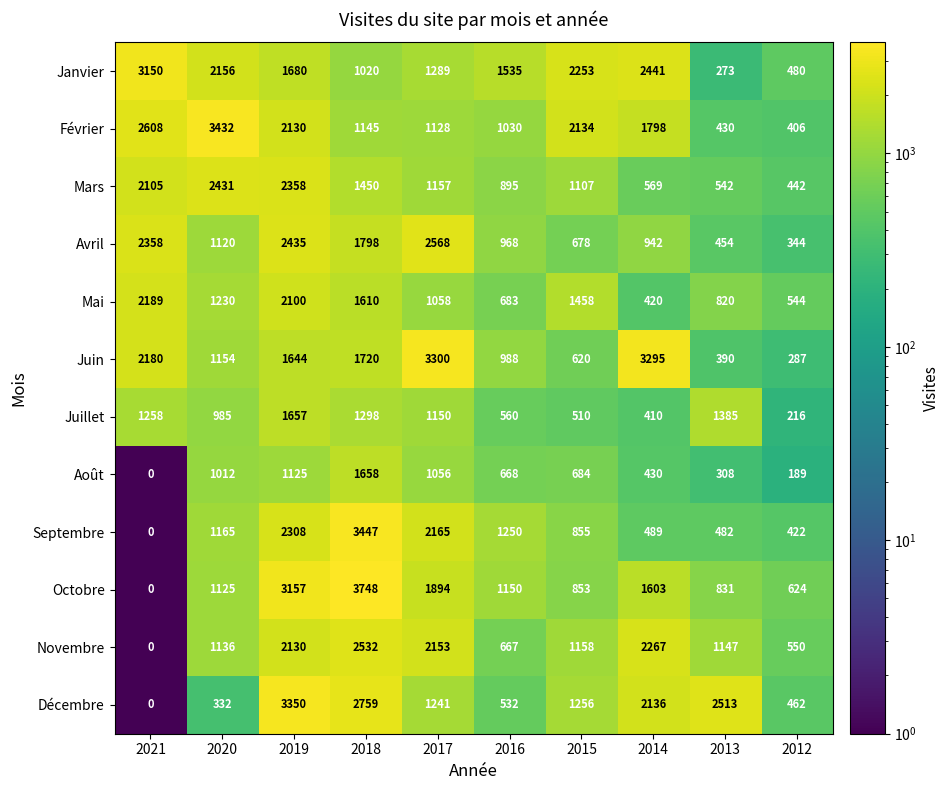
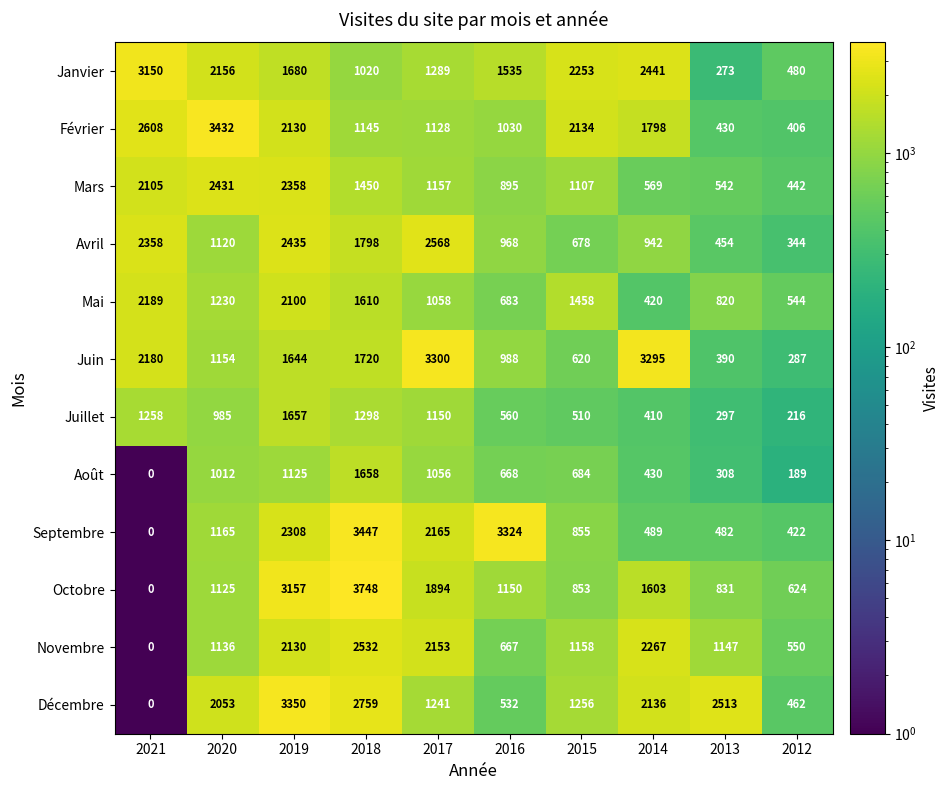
  {
    "Janvier": {
      "2021": 3150,
      "2020": 2156,
      "2019": 1680,
      "2018": 1020,
      "2017": 1289,
      "2016": 1535,
      "2015": 2253,
      "2014": 2441,
      "2013": 273,
      "2012": 480
    },
    "Février": {
      "2021": 2608,
      "2020": 3432,
      "2019": 2130,
      "2018": 1145,
      "2017": 1128,
      "2016": 1030,
      "2015": 2134,
      "2014": 1798,
      "2013": 430,
      "2012": 406
    },
    "Mars": {
      "2021": 2105,
      "2020": 2431,
      "2019": 2358,
      "2018": 1450,
      "2017": 1157,
      "2016": 895,
      "2015": 1107,
      "2014": 569,
      "2013": 542,
      "2012": 442
    },
    "Avril": {
      "2021": 2358,
      "2020": 1120,
      "2019": 2435,
      "2018": 1798,
      "2017": 2568,
      "2016": 968,
      "2015": 678,
      "2014": 942,
      "2013": 454,
      "2012": 344
    },
    "Mai": {
      "2021": 2189,
      "2020": 1230,
      "2019": 2100,
      "2018": 1610,
      "2017": 1058,
      "2016": 683,
      "2015": 1458,
      "2014": 420,
      "2013": 820,
      "2012": 544
    },
    "Juin": {
      "2021": 2180,
      "2020": 1154,
      "2019": 1644,
      "2018": 1720,
      "2017": 3300,
      "2016": 988,
      "2015": 620,
      "2014": 3295,
      "2013": 390,
      "2012": 287
    },
    "Juillet": {
      "2021": 1258,
      "2020": 985,
      "2019": 1657,
      "2018": 1298,
      "2017": 1150,
      "2016": 560,
      "2015": 510,
      "2014": 410,
-     "2013": 1385,
+     "2013": 297,
      "2012": 216
    },
    "Août": {
      "2021": 0,
      "2020": 1012,
      "2019": 1125,
      "2018": 1658,
      "2017": 1056,
      "2016": 668,
      "2015": 684,
      "2014": 430,
      "2013": 308,
      "2012": 189
    },
    "Septembre": {
      "2021": 0,
      "2020": 1165,
      "2019": 2308,
      "2018": 3447,
      "2017": 2165,
-     "2016": 1250,
+     "2016": 3324,
      "2015": 855,
      "2014": 489,
      "2013": 482,
      "2012": 422
    },
    "Octobre": {
      "2021": 0,
      "2020": 1125,
      "2019": 3157,
      "2018": 3748,
      "2017": 1894,
      "2016": 1150,
      "2015": 853,
      "2014": 1603,
      "2013": 831,
      "2012": 624
    },
    "Novembre": {
      "2021": 0,
      "2020": 1136,
      "2019": 2130,
      "2018": 2532,
      "2017": 2153,
      "2016": 667,
      "2015": 1158,
      "2014": 2267,
      "2013": 1147,
      "2012": 550
    },
    "Décembre": {
      "2021": 0,
-     "2020": 332,
+     "2020": 2053,
      "2019": 3350,
      "2018": 2759,
      "2017": 1241,
      "2016": 532,
      "2015": 1256,
      "2014": 2136,
      "2013": 2513,
      "2012": 462
    }
  }
